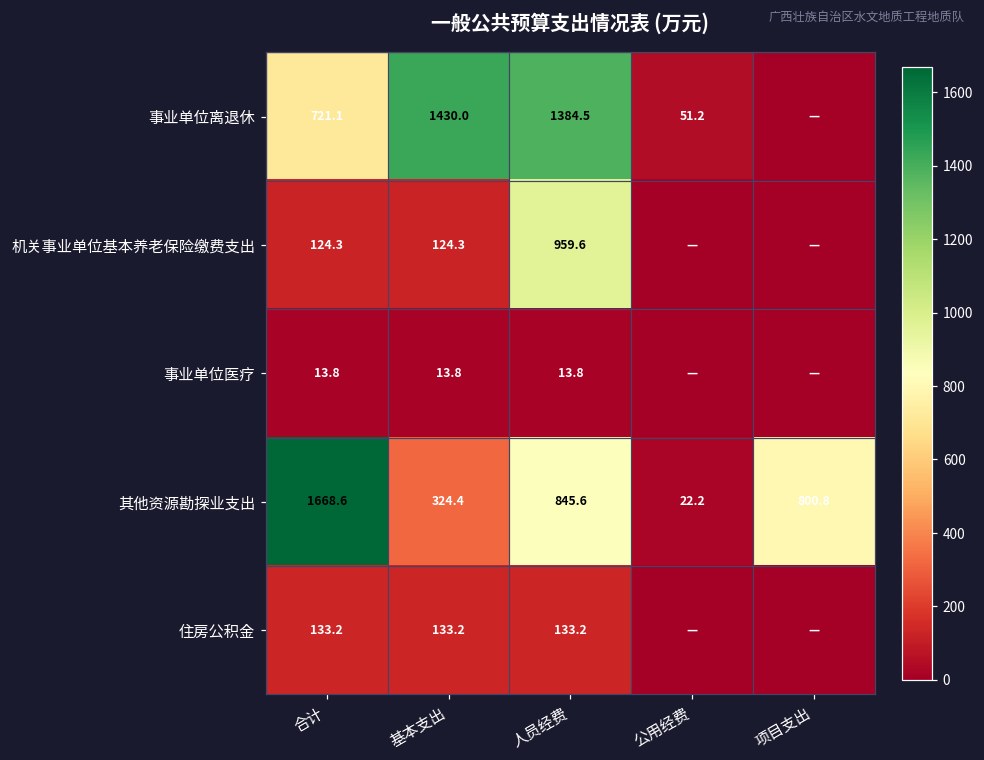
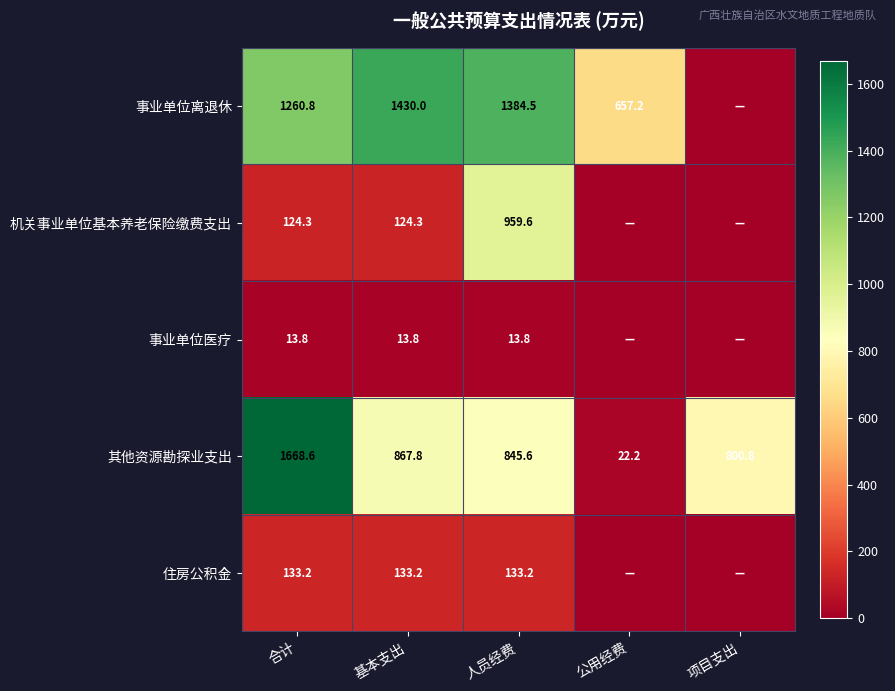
  {
    "事业单位离退休": {
-     "合计": 721.1,
+     "合计": 1260.8,
      "基本支出": 1430.0,
      "人员经费": 1384.5,
-     "公用经费": 51.2
+     "公用经费": 657.2
    },
    "机关事业单位基本养老保险缴费支出": {
      "合计": 124.3,
      "基本支出": 124.3,
      "人员经费": 959.6
    },
    "事业单位医疗": {
      "合计": 13.8,
      "基本支出": 13.8,
      "人员经费": 13.8
    },
    "其他资源勘探业支出": {
      "合计": 1668.6,
-     "基本支出": 324.4,
+     "基本支出": 867.8,
      "人员经费": 845.6,
      "公用经费": 22.2,
      "项目支出": 800.8
    },
    "住房公积金": {
      "合计": 133.2,
      "基本支出": 133.2,
      "人员经费": 133.2
    }
  }
